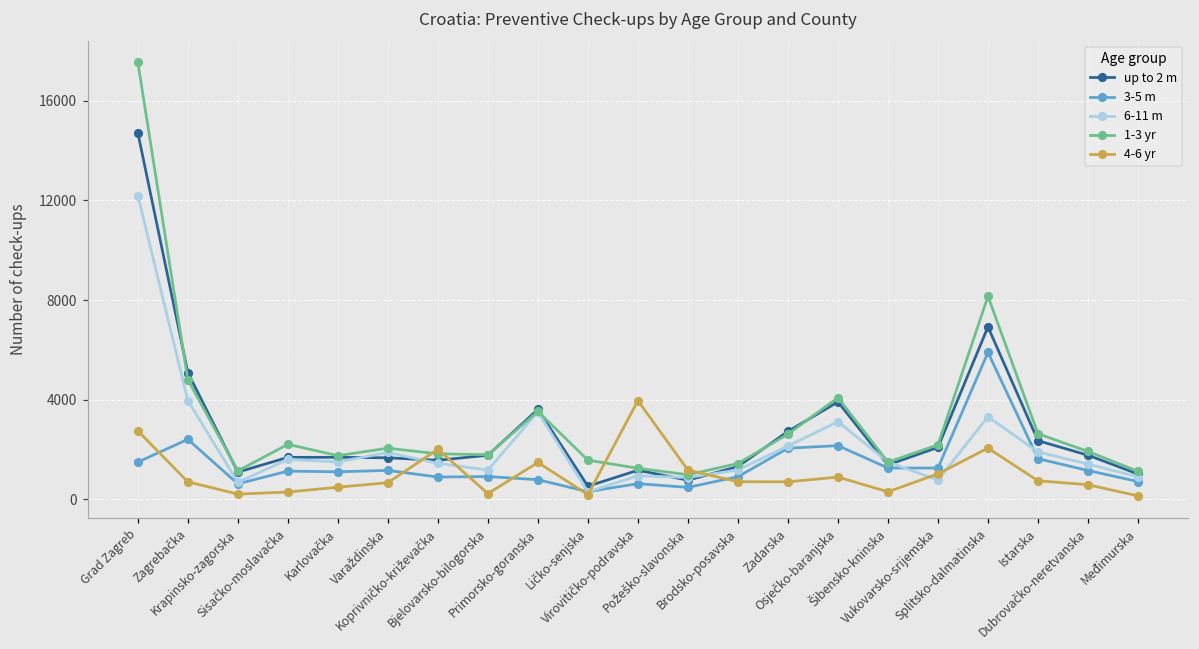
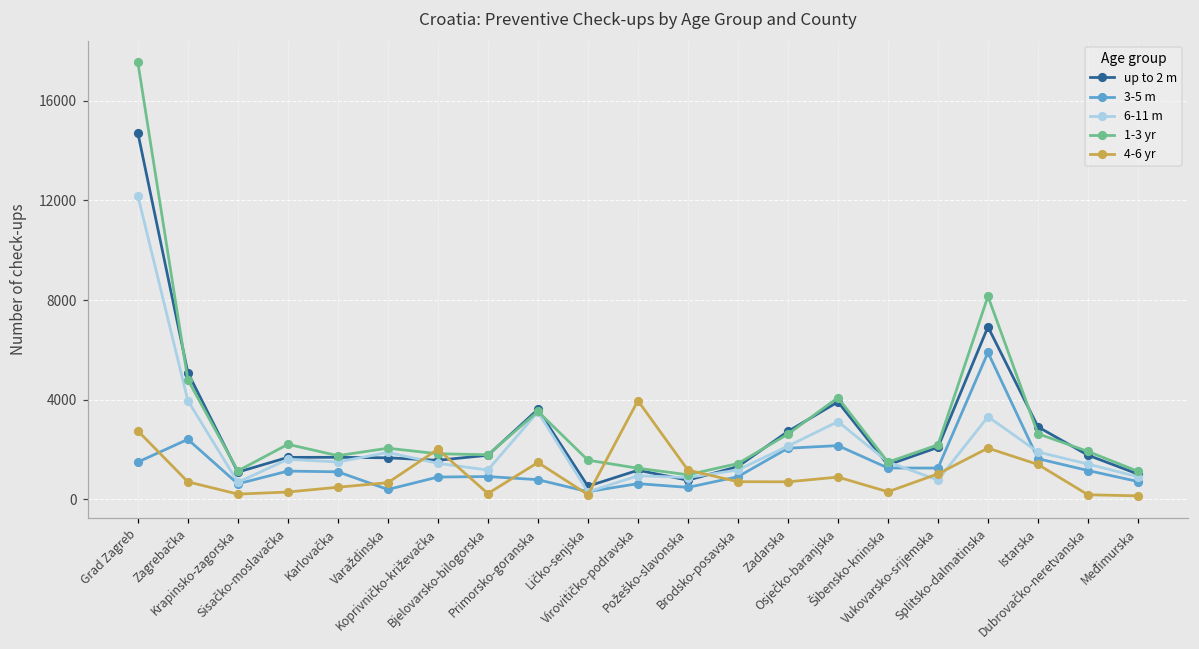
  {
    "up to 2 m": {
      "Grad Zagreb": 14700,
      "Zagrebačka": 5100,
      "Varaždinska": 1700,
      "Koprivničko-križevačka": 1600,
      "Ličko-senjska": 500,
      "Brodsko-posavska": 1300,
      "Osječko-baranjska": 3900,
      "Splitsko-dalmatinska": 6900,
-     "Istarska": 2400,
+     "Istarska": 2900,
      "Dubrovačko-neretvanska": 1800
    },
    "3-5 m": {
      "Grad Zagreb": 1500,
      "Zagrebačka": 2400,
      "Sisačko-moslavačka": 1100,
      "Karlovačka": 1100,
-     "Varaždinska": 1200,
+     "Varaždinska": 400,
      "Koprivničko-križevačka": 900,
      "Bjelovarsko-bilogorska": 900,
      "Primorsko-goranska": 800,
      "Virovitičko-podravska": 600,
      "Požeško-slavonska": 500,
      "Brodsko-posavska": 900,
      "Osječko-baranjska": 2200,
      "Šibensko-kninska": 1300,
      "Vukovarsko-srijemska": 1300,
      "Splitsko-dalmatinska": 5900,
      "Istarska": 1600,
      "Dubrovačko-neretvanska": 1200,
      "Međimurska": 700
    },
    "6-11 m": {
      "Grad Zagreb": 12200,
      "Zagrebačka": 4000,
      "Karlovačka": 1500,
      "Varaždinska": 1900,
      "Koprivničko-križevačka": 1500,
      "Bjelovarsko-bilogorska": 1200,
      "Virovitičko-podravska": 1000,
      "Brodsko-posavska": 1200,
      "Osječko-baranjska": 3100,
      "Vukovarsko-srijemska": 800,
      "Splitsko-dalmatinska": 3300,
      "Istarska": 1900,
      "Dubrovačko-neretvanska": 1400
    },
    "1-3 yr": {
      "Grad Zagreb": 17500,
      "Zagrebačka": 4800,
      "Sisačko-moslavačka": 2200,
      "Varaždinska": 2100,
      "Koprivničko-križevačka": 1800,
      "Ličko-senjska": 1600,
      "Brodsko-posavska": 1400,
      "Osječko-baranjska": 4100,
      "Splitsko-dalmatinska": 8200,
      "Istarska": 2600,
      "Dubrovačko-neretvanska": 1900
    },
    "4-6 yr": {
      "Grad Zagreb": 2800,
      "Zagrebačka": 700,
      "Krapinsko-zagorska": 200,
      "Sisačko-moslavačka": 300,
      "Karlovačka": 500,
      "Varaždinska": 700,
      "Koprivničko-križevačka": 2000,
      "Bjelovarsko-bilogorska": 200,
      "Primorsko-goranska": 1500,
      "Virovitičko-podravska": 4000,
      "Požeško-slavonska": 1200,
      "Brodsko-posavska": 700,
      "Zadarska": 700,
      "Osječko-baranjska": 900,
      "Šibensko-kninska": 300,
      "Vukovarsko-srijemska": 1000,
      "Splitsko-dalmatinska": 2100,
-     "Istarska": 800,
-     "Dubrovačko-neretvanska": 600,
+     "Istarska": 1400,
+     "Dubrovačko-neretvanska": 200,
      "Međimurska": 100
    }
  }
